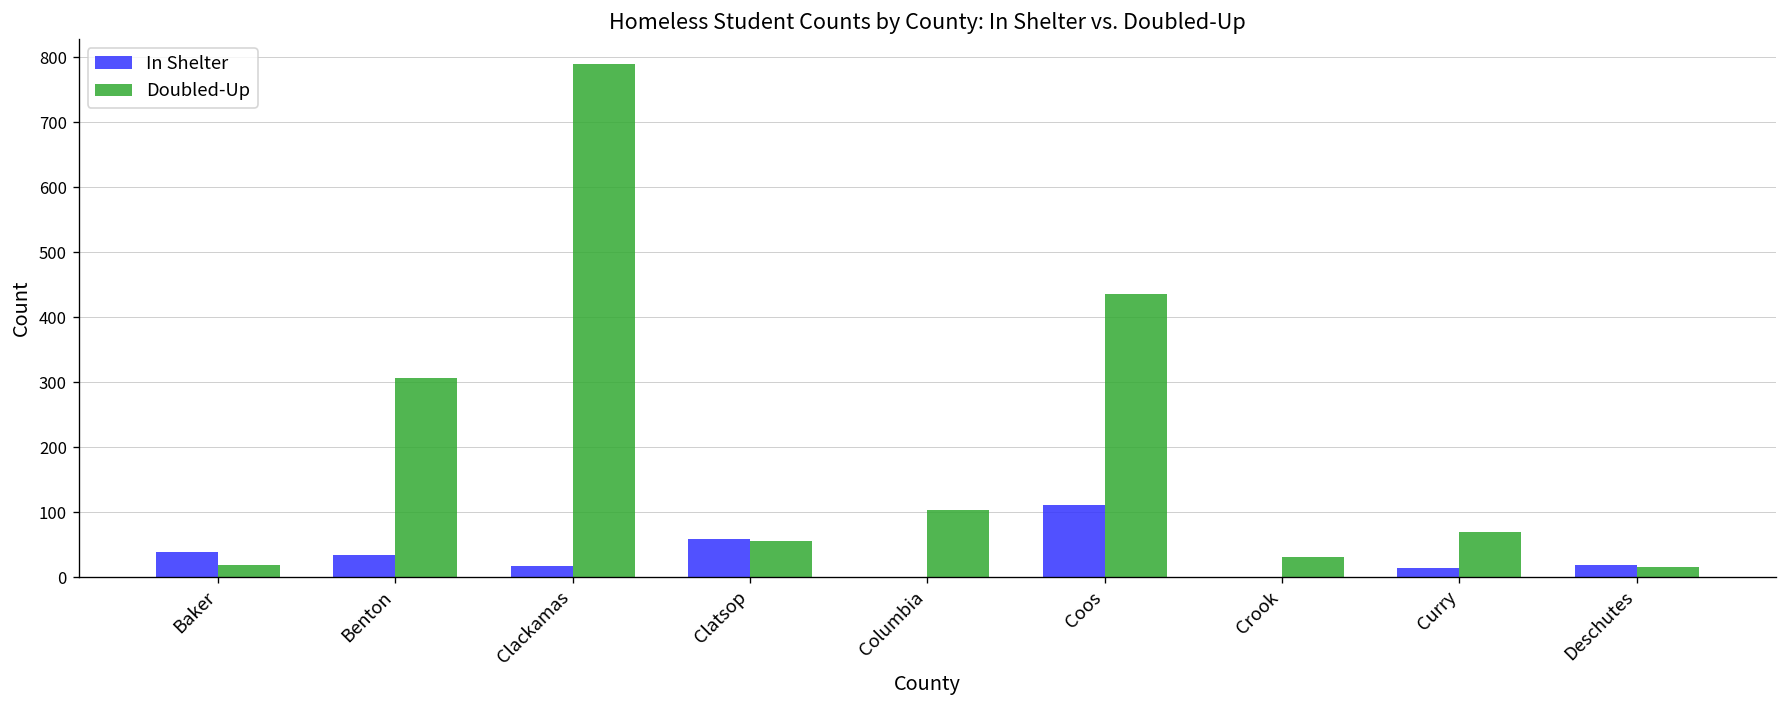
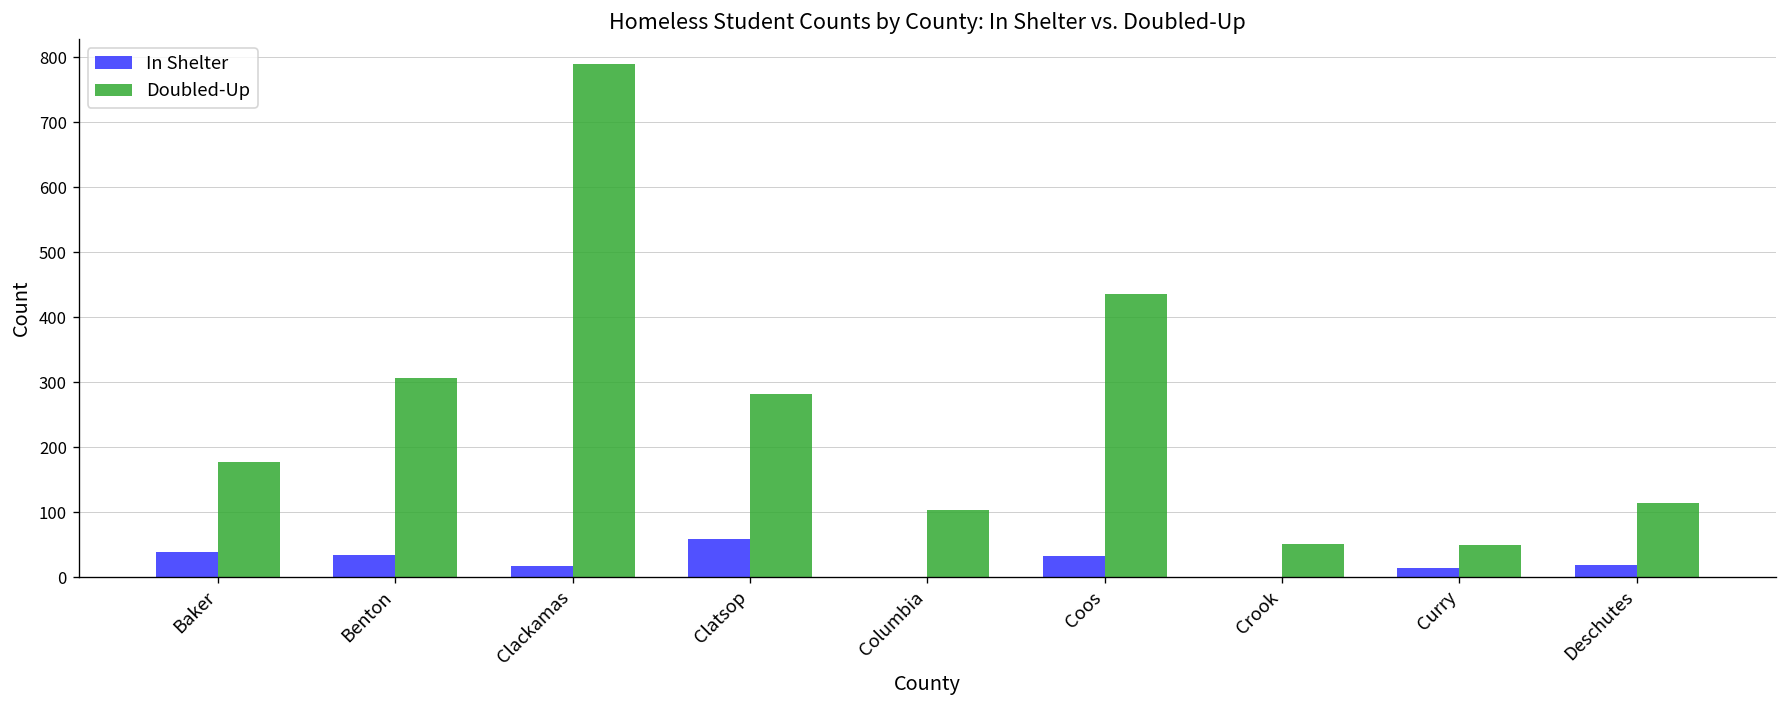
  {
    "In Shelter": {
      "Baker": 40,
      "Benton": 30,
      "Clackamas": 20,
      "Clatsop": 60,
      "Columbia": 0,
-     "Coos": 110,
+     "Coos": 30,
      "Crook": 0,
      "Curry": 10,
      "Deschutes": 20
    },
    "Doubled-Up": {
-     "Baker": 20,
+     "Baker": 180,
      "Benton": 310,
      "Clackamas": 790,
-     "Clatsop": 60,
+     "Clatsop": 280,
      "Columbia": 100,
      "Coos": 440,
-     "Crook": 30,
-     "Curry": 70,
-     "Deschutes": 20
+     "Crook": 50,
+     "Curry": 50,
+     "Deschutes": 110
    }
  }
